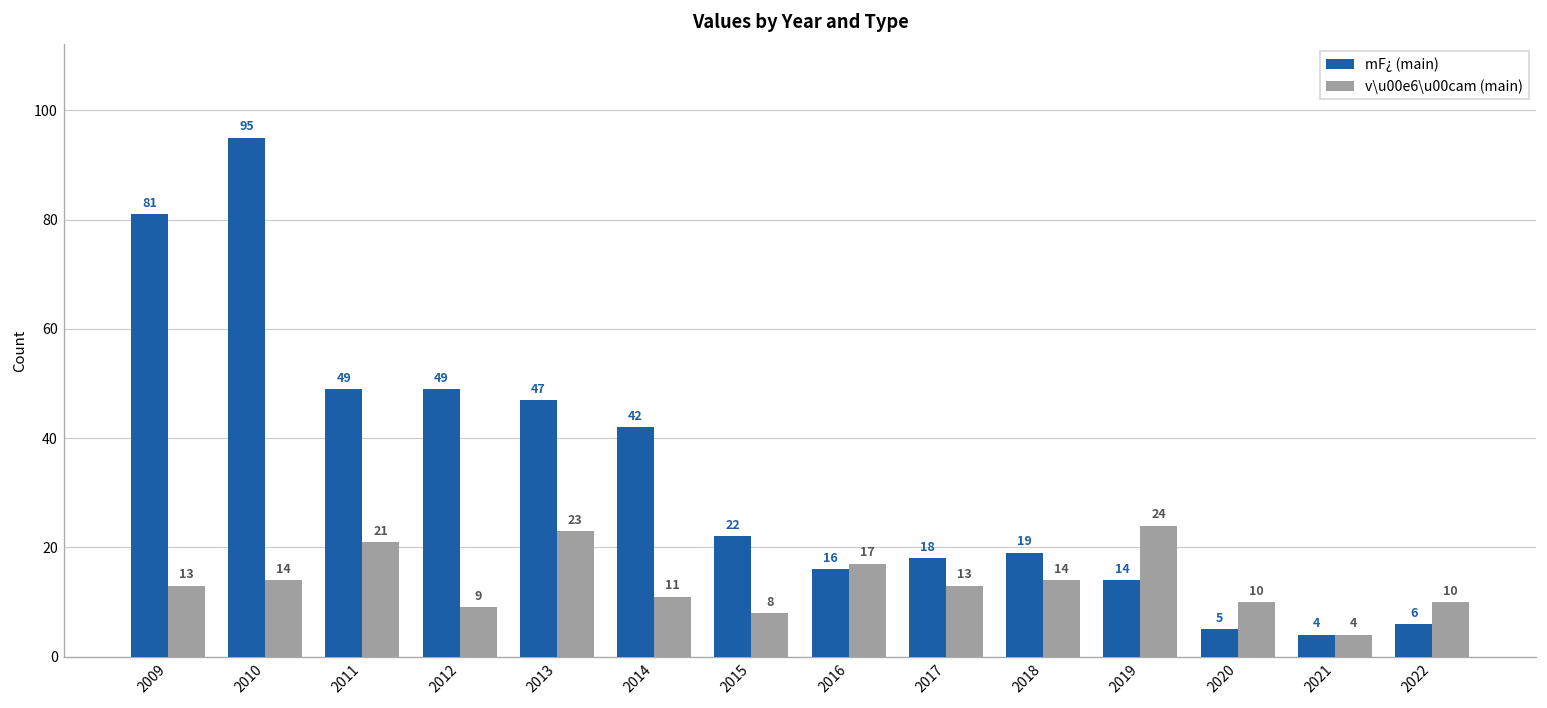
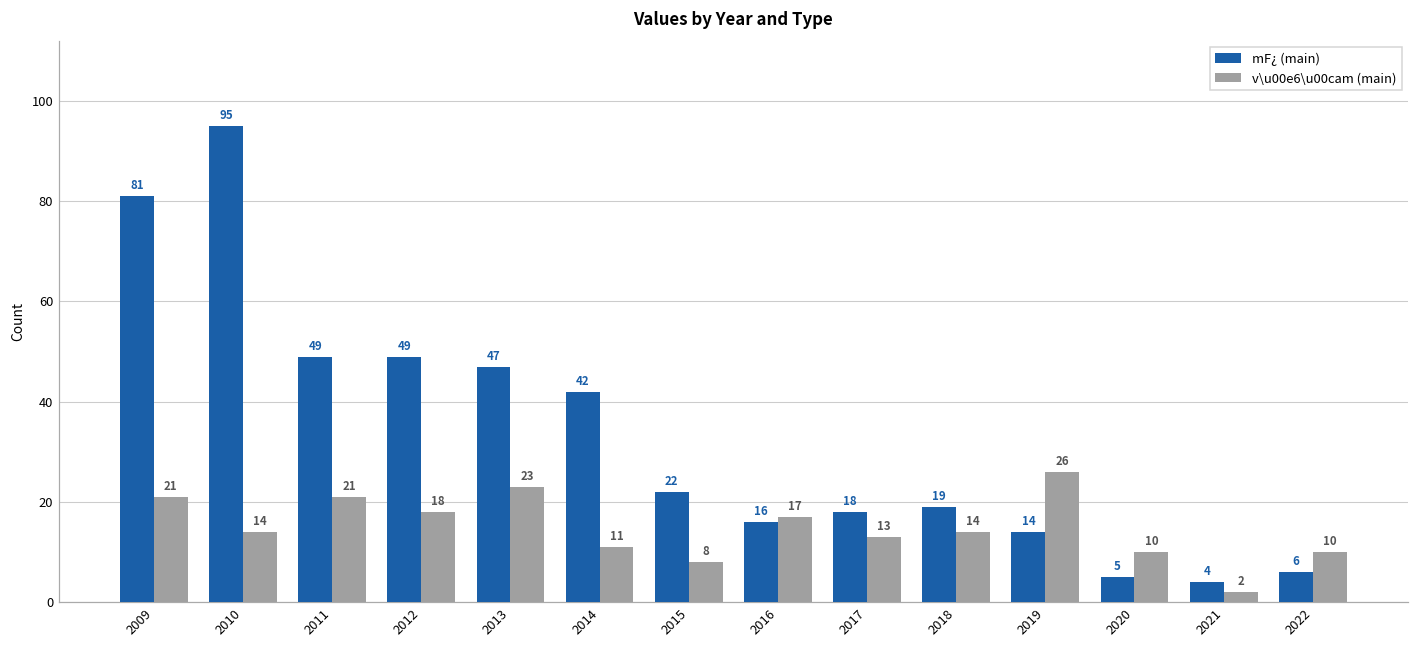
  {
    "v\\u00e6\\u00cam (main)": {
-     "2009": 13,
+     "2009": 21,
      "2010": 14,
      "2011": 21,
-     "2012": 9,
+     "2012": 18,
      "2013": 23,
      "2014": 11,
      "2015": 8,
      "2016": 17,
      "2017": 13,
      "2018": 14,
-     "2019": 24,
+     "2019": 26,
      "2020": 10,
-     "2021": 4,
+     "2021": 2,
      "2022": 10
    }
  }
